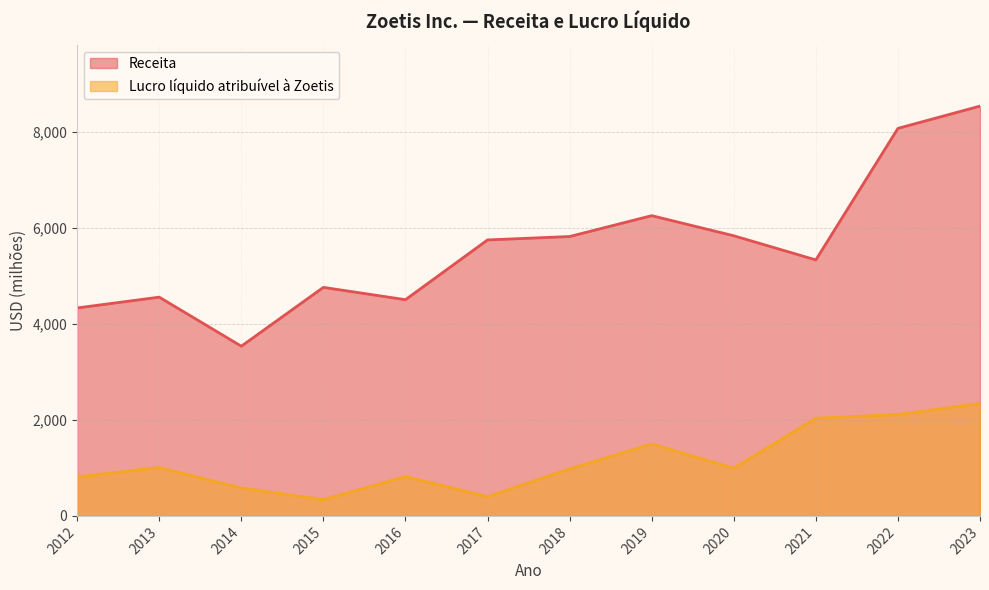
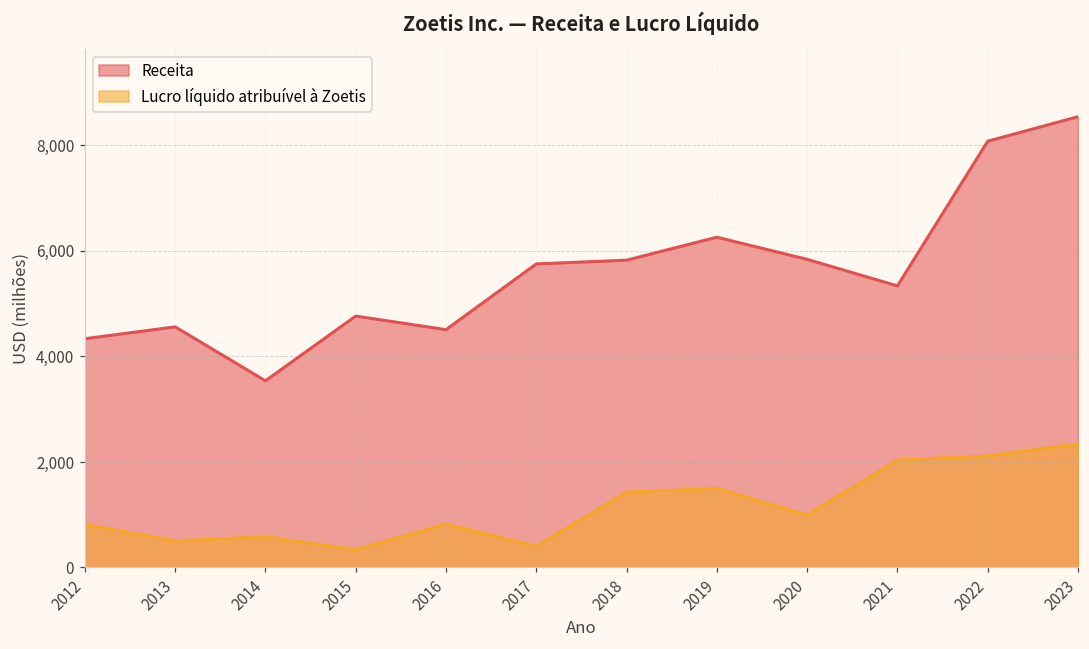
  {
    "Receita": {
      "2012": "4,300",
      "2013": "4,600",
      "2014": "3,500",
      "2015": "4,800",
      "2016": "4,500",
      "2017": "5,800",
      "2018": "5,800",
      "2019": "6,300",
      "2020": "5,800",
      "2021": "5,300",
      "2022": "8,100",
      "2023": "8,500"
    },
    "Lucro líquido atribuível à Zoetis": {
      "2012": "800",
-     "2013": "1,000",
+     "2013": "500",
      "2014": "600",
      "2015": "300",
      "2016": "800",
      "2017": "400",
-     "2018": "1,000",
+     "2018": "1,400",
      "2019": "1,500",
      "2020": "1,000",
      "2021": "2,000",
      "2022": "2,100",
      "2023": "2,300"
    }
  }
